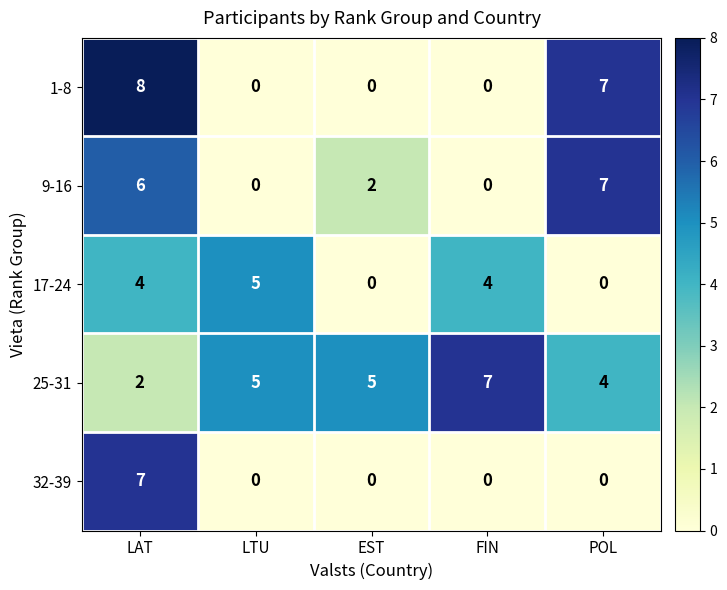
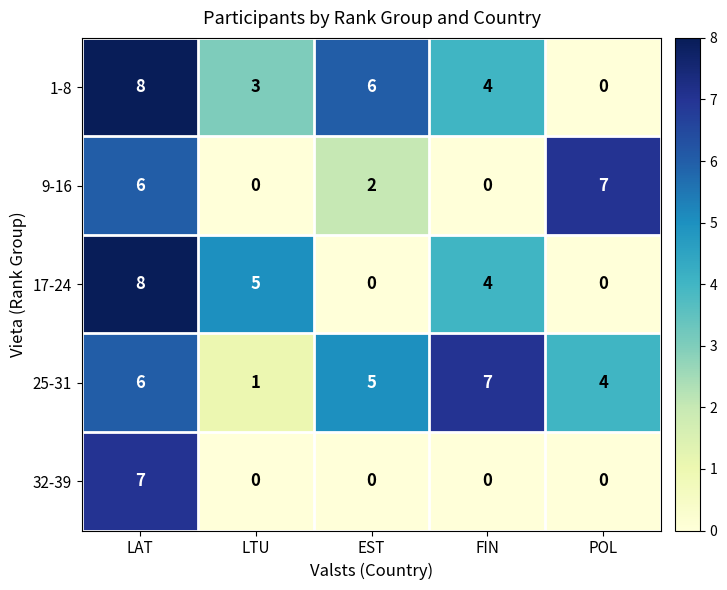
  {
    "1-8": {
      "LAT": 8,
-     "LTU": 0,
-     "EST": 0,
-     "FIN": 0,
-     "POL": 7
+     "LTU": 3,
+     "EST": 6,
+     "FIN": 4,
+     "POL": 0
    },
    "9-16": {
      "LAT": 6,
      "LTU": 0,
      "EST": 2,
      "FIN": 0,
      "POL": 7
    },
    "17-24": {
-     "LAT": 4,
+     "LAT": 8,
      "LTU": 5,
      "EST": 0,
      "FIN": 4,
      "POL": 0
    },
    "25-31": {
-     "LAT": 2,
-     "LTU": 5,
+     "LAT": 6,
+     "LTU": 1,
      "EST": 5,
      "FIN": 7,
      "POL": 4
    },
    "32-39": {
      "LAT": 7,
      "LTU": 0,
      "EST": 0,
      "FIN": 0,
      "POL": 0
    }
  }
